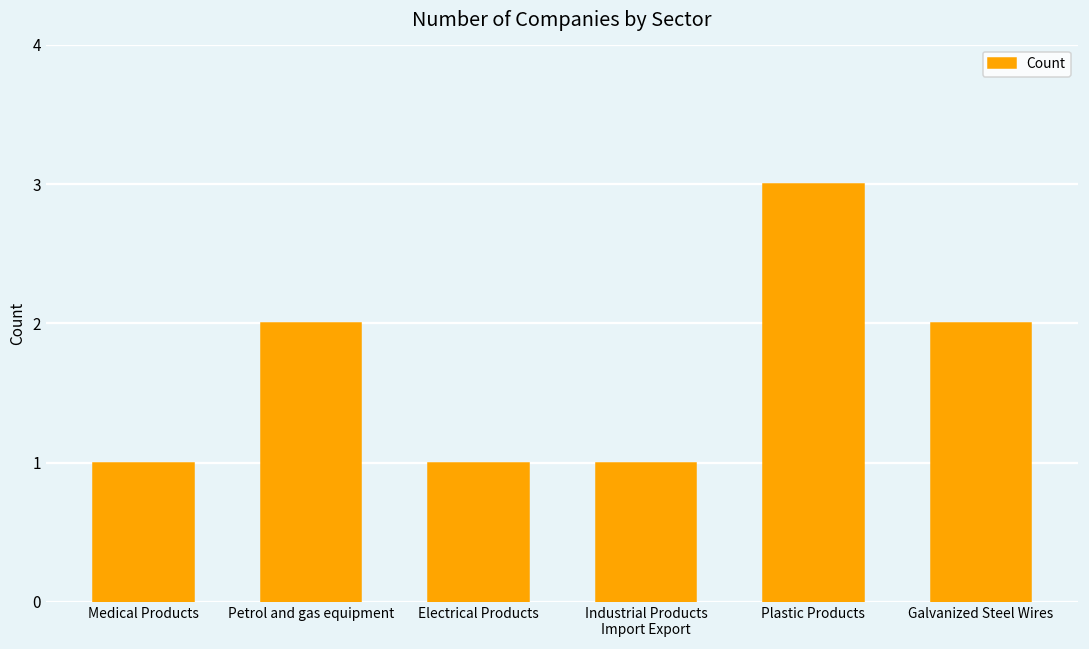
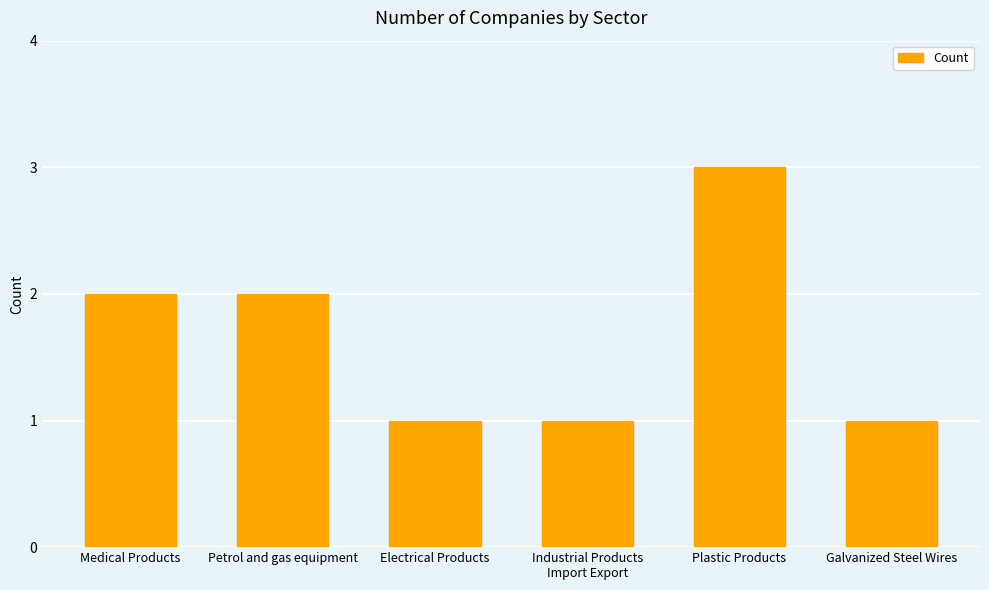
  {
-   "Medical Products": 1,
+   "Medical Products": 2,
    "Petrol and gas equipment": 2,
    "Electrical Products": 1,
    "Industrial Products Import Export": 1,
    "Plastic Products": 3,
-   "Galvanized Steel Wires": 2
+   "Galvanized Steel Wires": 1
  }
